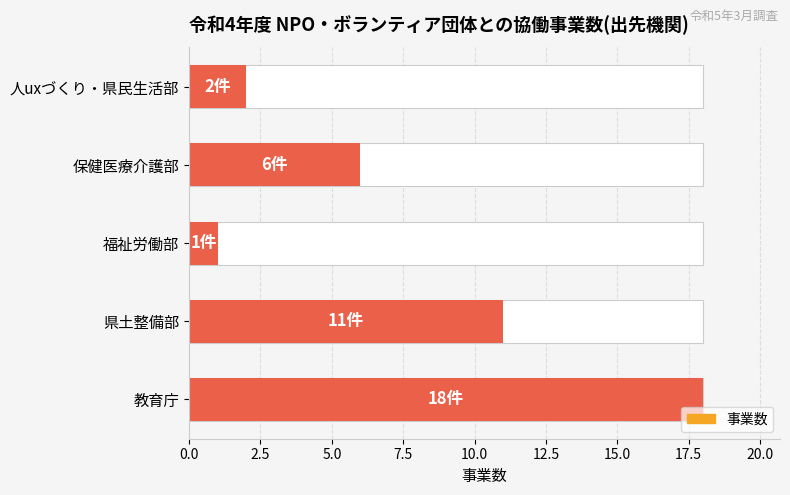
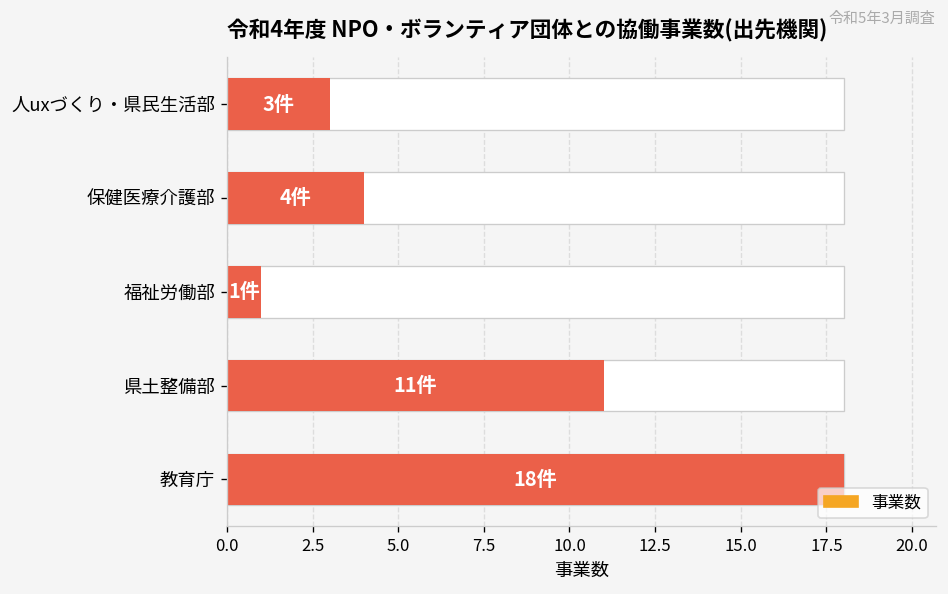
  {
    "事業数": {
-     "人uxづくり・県民生活部": "2件",
-     "保健医療介護部": "6件",
+     "人uxづくり・県民生活部": "3件",
+     "保健医療介護部": "4件",
      "教育庁": "18件"
    }
  }
